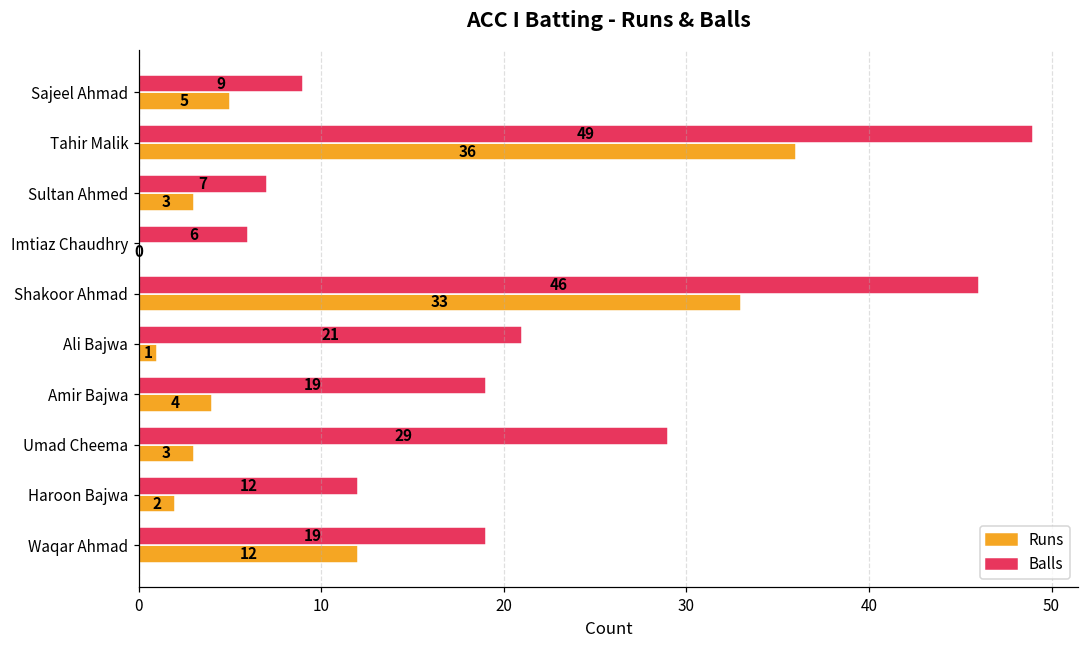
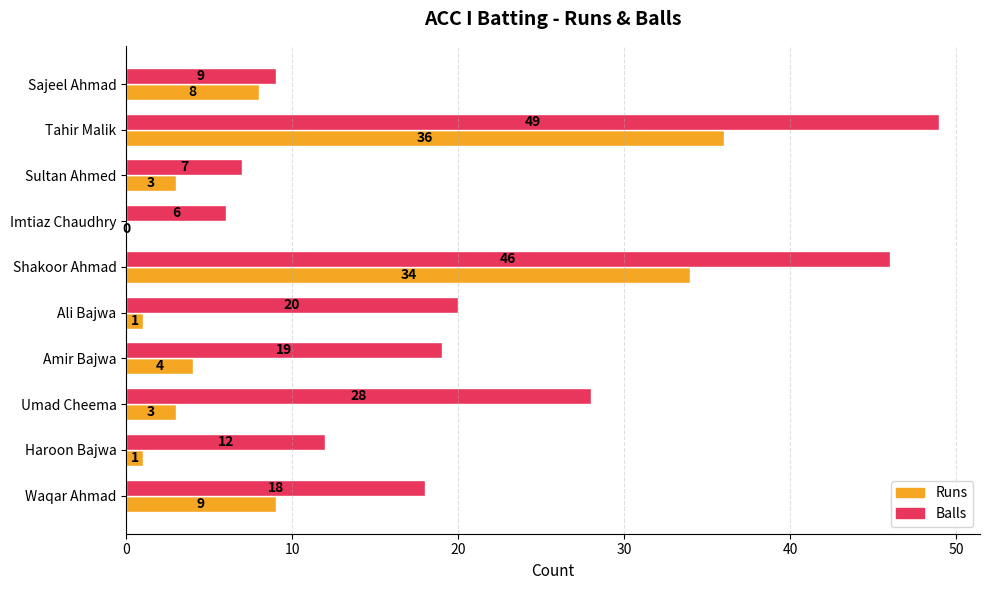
  {
    "Runs": {
-     "Sajeel Ahmad": 5,
+     "Sajeel Ahmad": 8,
      "Tahir Malik": 36,
      "Sultan Ahmed": 3,
      "Imtiaz Chaudhry": 0,
-     "Shakoor Ahmad": 33,
+     "Shakoor Ahmad": 34,
      "Ali Bajwa": 1,
      "Amir Bajwa": 4,
      "Umad Cheema": 3,
-     "Haroon Bajwa": 2,
-     "Waqar Ahmad": 12
+     "Haroon Bajwa": 1,
+     "Waqar Ahmad": 9
    },
    "Balls": {
      "Sajeel Ahmad": 9,
      "Tahir Malik": 49,
      "Sultan Ahmed": 7,
      "Imtiaz Chaudhry": 6,
      "Shakoor Ahmad": 46,
-     "Ali Bajwa": 21,
+     "Ali Bajwa": 20,
      "Amir Bajwa": 19,
-     "Umad Cheema": 29,
+     "Umad Cheema": 28,
      "Haroon Bajwa": 12,
-     "Waqar Ahmad": 19
+     "Waqar Ahmad": 18
    }
  }
